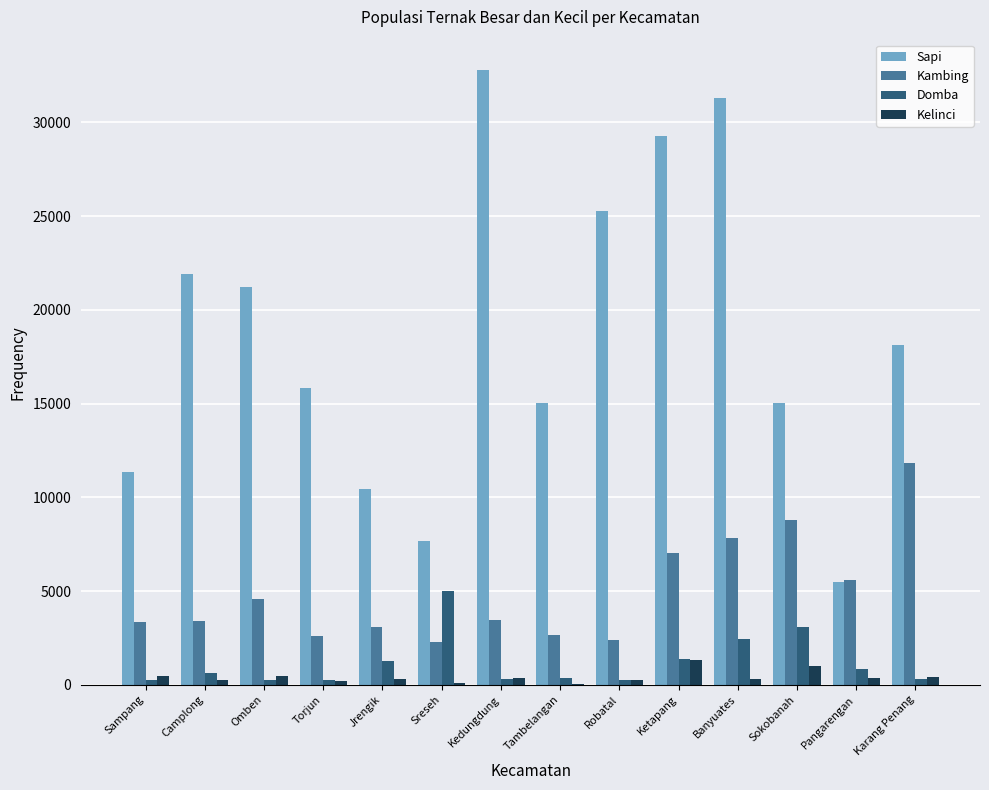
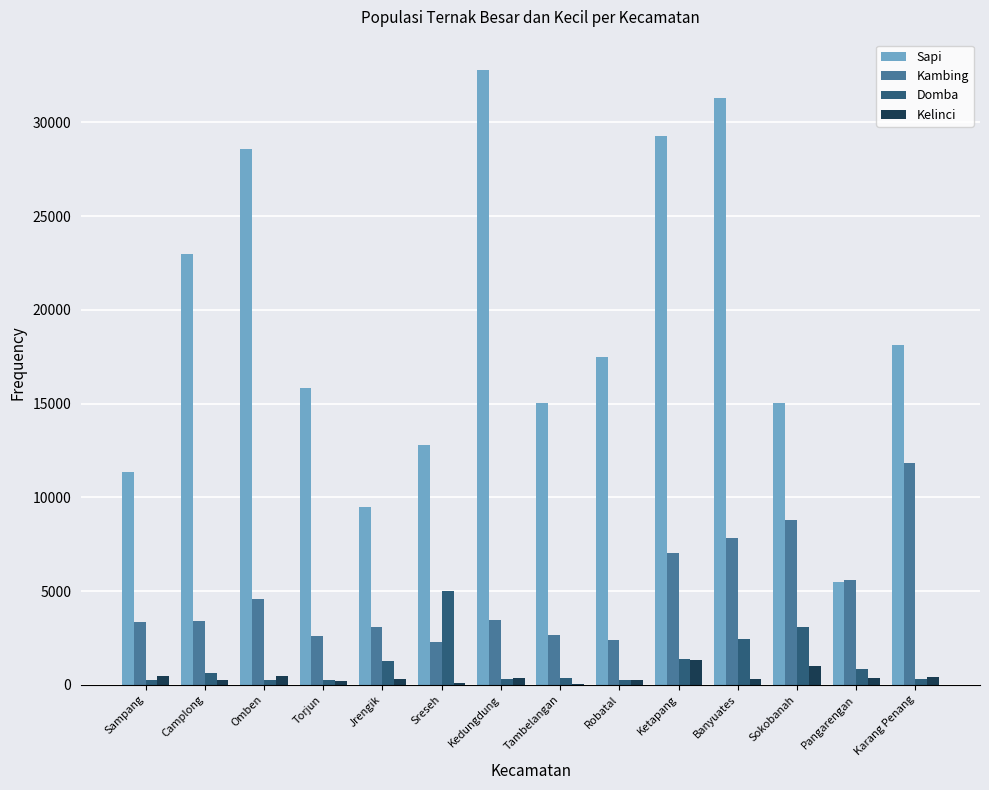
  {
    "Sapi": {
      "Sampang": 11400,
-     "Camplong": 21900,
-     "Omben": 21200,
+     "Camplong": 23000,
+     "Omben": 28600,
      "Torjun": 15800,
-     "Jrengik": 10400,
-     "Sreseh": 7700,
+     "Jrengik": 9500,
+     "Sreseh": 12800,
      "Kedungdung": 32800,
      "Tambelangan": 15000,
-     "Robatal": 25300,
+     "Robatal": 17500,
      "Ketapang": 29300,
      "Banyuates": 31300,
      "Sokobanah": 15100,
      "Pangarengan": 5500,
      "Karang Penang": 18100
    }
  }
